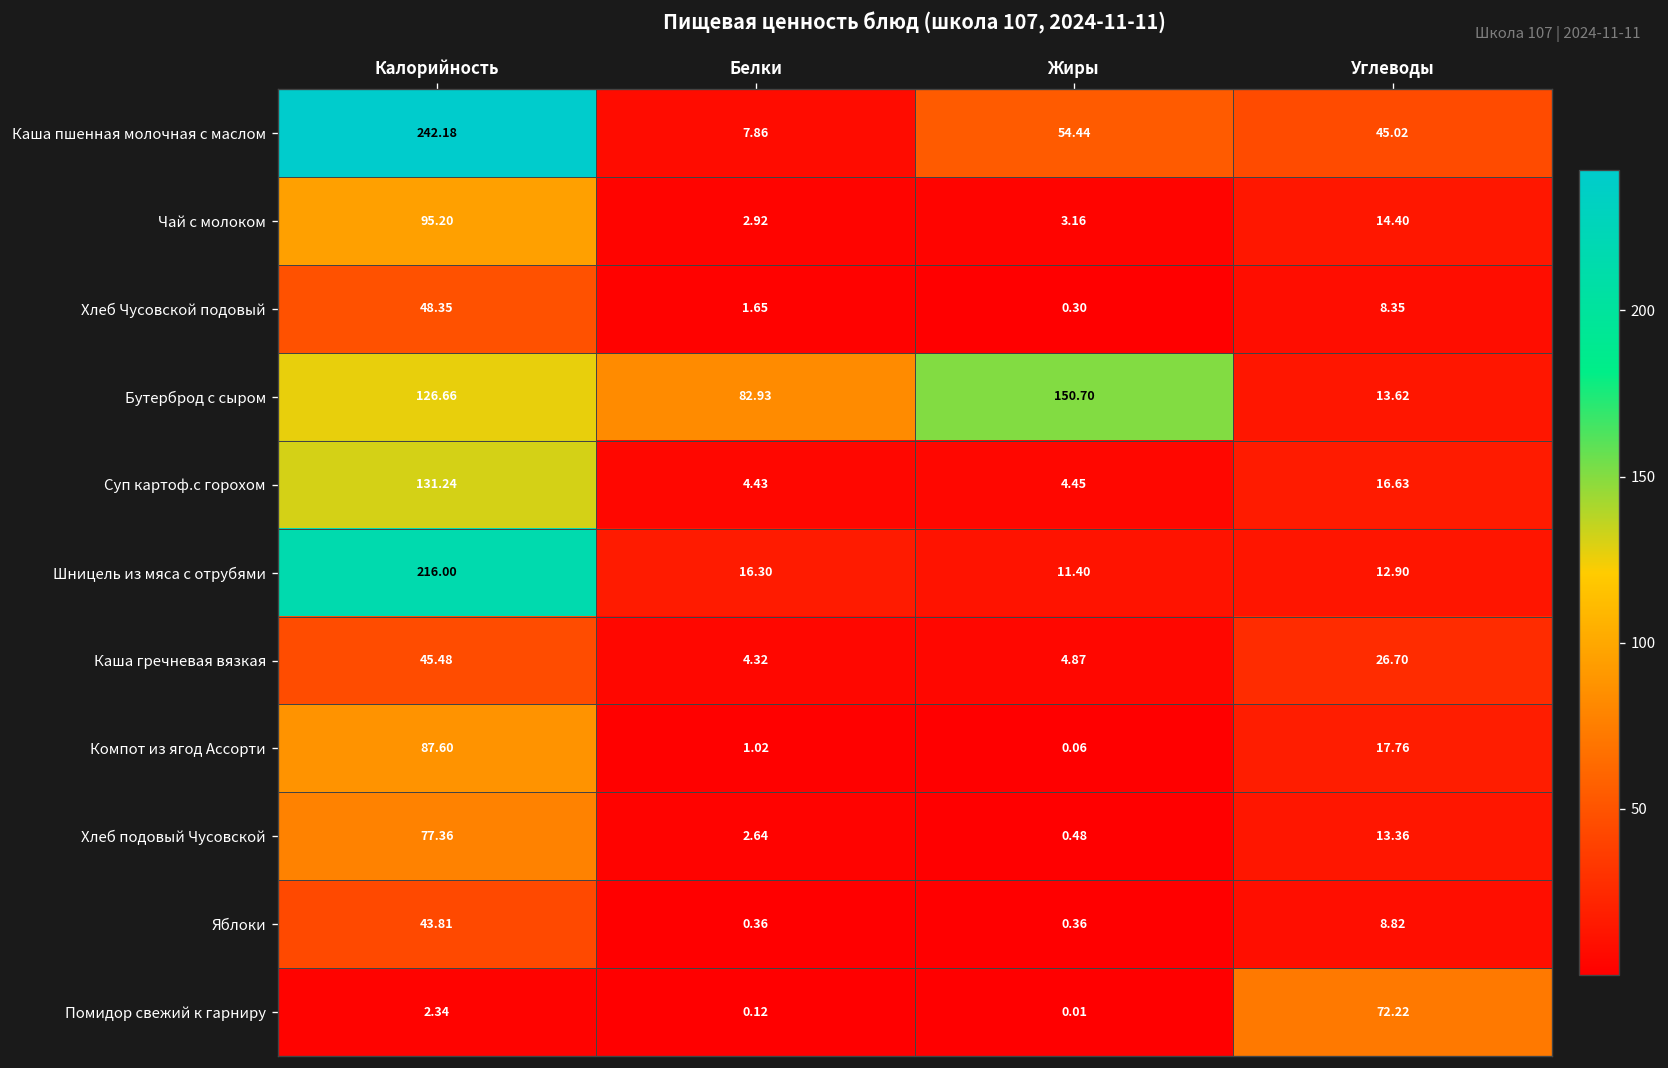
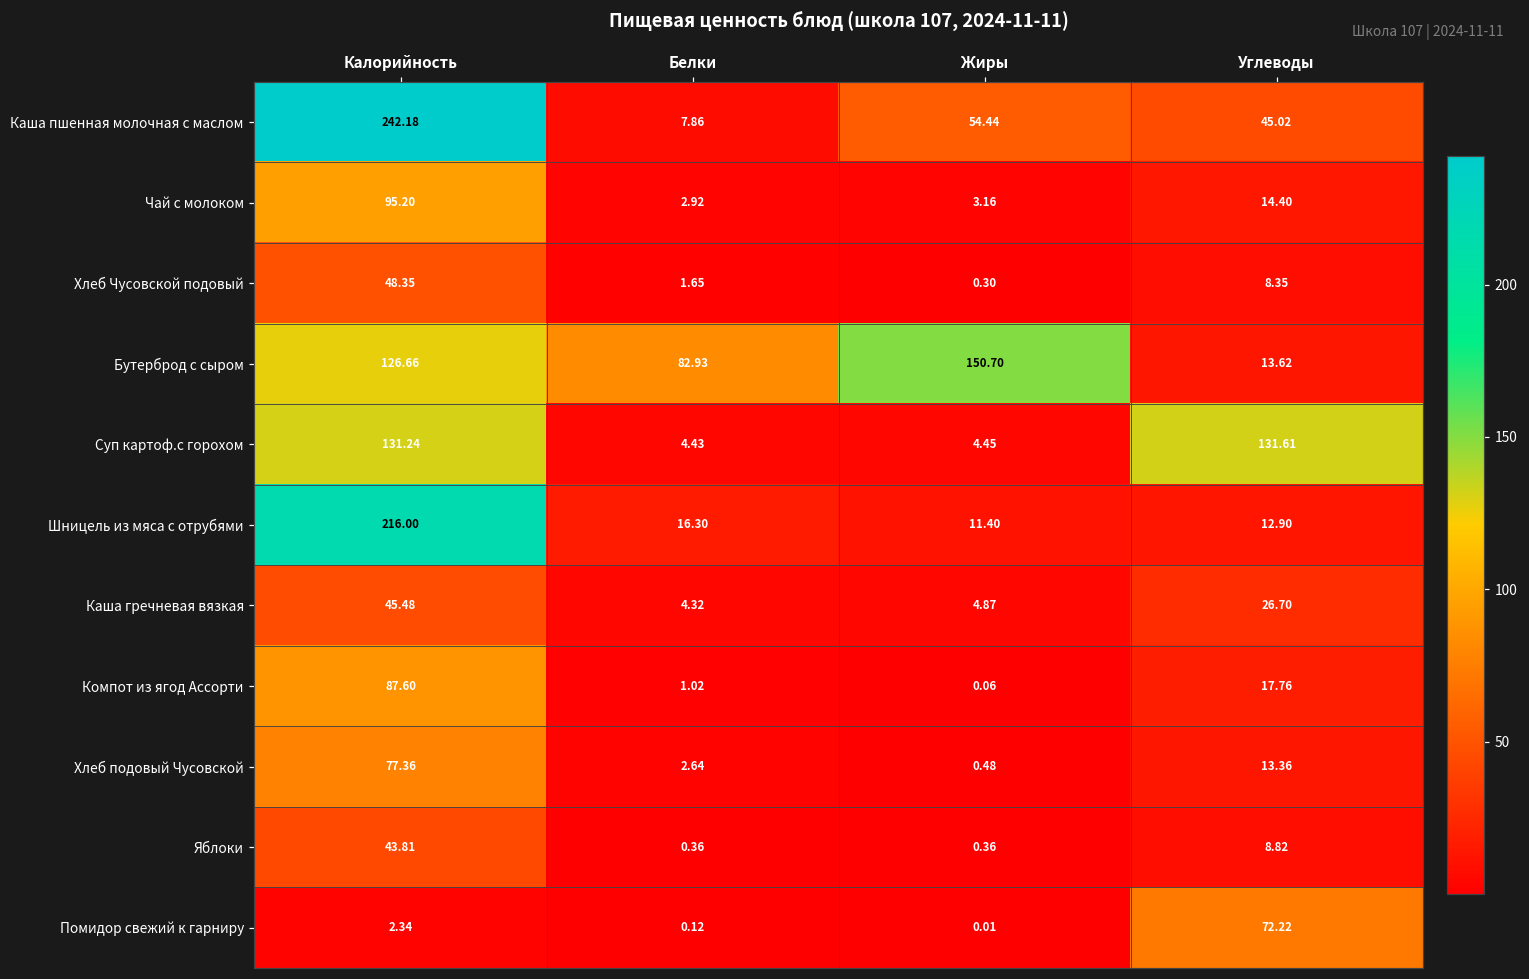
  {
    "Каша пшенная молочная с маслом": {
      "Калорийность": 242.18,
      "Белки": 7.86,
      "Жиры": 54.44,
      "Углеводы": 45.02
    },
    "Чай с молоком": {
      "Калорийность": 95.20,
      "Белки": 2.92,
      "Жиры": 3.16,
      "Углеводы": 14.40
    },
    "Хлеб Чусовской подовый": {
      "Калорийность": 48.35,
      "Белки": 1.65,
      "Жиры": 0.30,
      "Углеводы": 8.35
    },
    "Бутерброд с сыром": {
      "Калорийность": 126.66,
      "Белки": 82.93,
      "Жиры": 150.70,
      "Углеводы": 13.62
    },
    "Суп картоф.с горохом": {
      "Калорийность": 131.24,
      "Белки": 4.43,
      "Жиры": 4.45,
-     "Углеводы": 16.63
+     "Углеводы": 131.61
    },
    "Шницель из мяса с отрубями": {
      "Калорийность": 216.00,
      "Белки": 16.30,
      "Жиры": 11.40,
      "Углеводы": 12.90
    },
    "Каша гречневая вязкая": {
      "Калорийность": 45.48,
      "Белки": 4.32,
      "Жиры": 4.87,
      "Углеводы": 26.70
    },
    "Компот из ягод Ассорти": {
      "Калорийность": 87.60,
      "Белки": 1.02,
      "Жиры": 0.06,
      "Углеводы": 17.76
    },
    "Хлеб подовый Чусовской": {
      "Калорийность": 77.36,
      "Белки": 2.64,
      "Жиры": 0.48,
      "Углеводы": 13.36
    },
    "Яблоки": {
      "Калорийность": 43.81,
      "Белки": 0.36,
      "Жиры": 0.36,
      "Углеводы": 8.82
    },
    "Помидор свежий к гарниру": {
      "Калорийность": 2.34,
      "Белки": 0.12,
      "Жиры": 0.01,
      "Углеводы": 72.22
    }
  }
